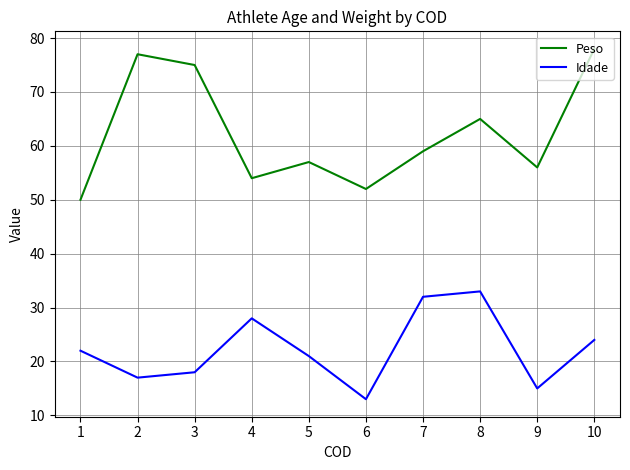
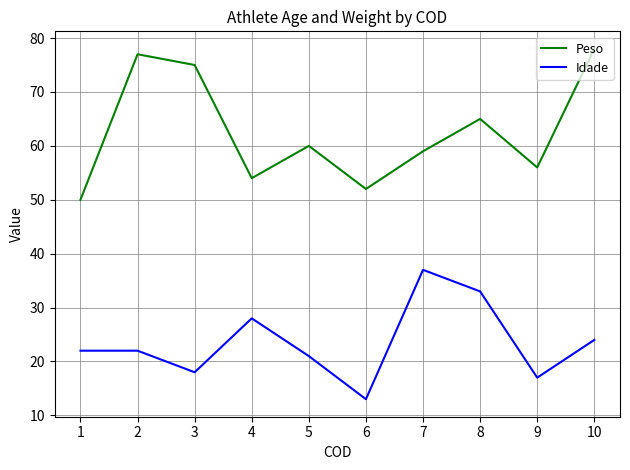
  {
    "Peso": {
      "1": 50,
      "2": 77,
      "3": 75,
      "4": 54,
-     "5": 57,
+     "5": 60,
      "6": 52,
      "7": 59,
      "8": 65,
      "9": 56
    },
    "Idade": {
      "1": 22,
-     "2": 17,
+     "2": 22,
      "3": 18,
      "4": 28,
      "5": 21,
      "6": 13,
-     "7": 32,
+     "7": 37,
      "8": 33,
-     "9": 15,
+     "9": 17,
      "10": 24
    }
  }
